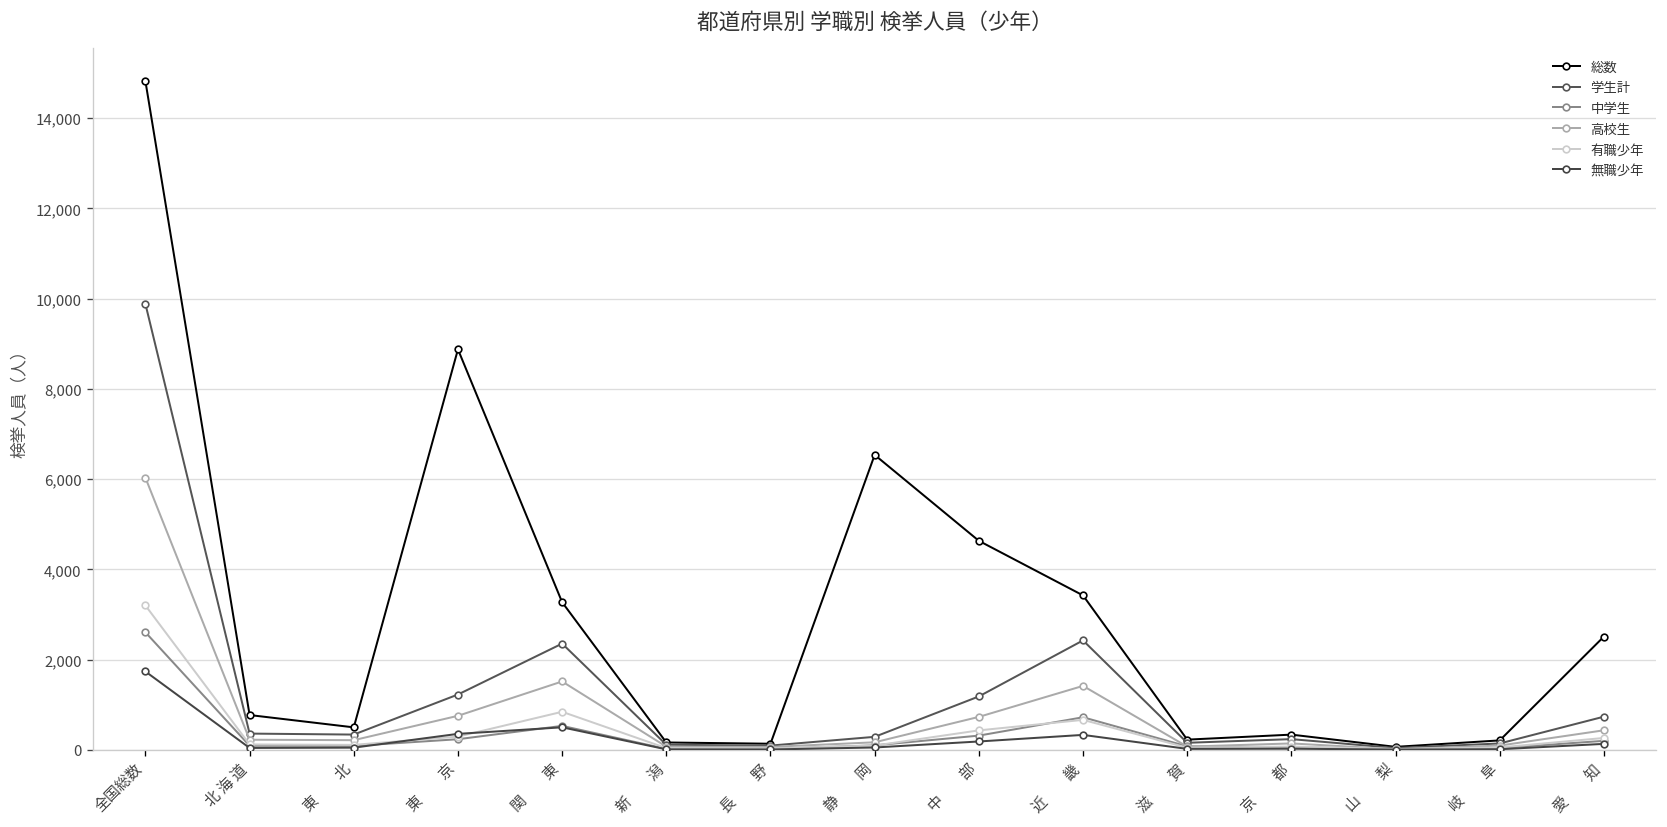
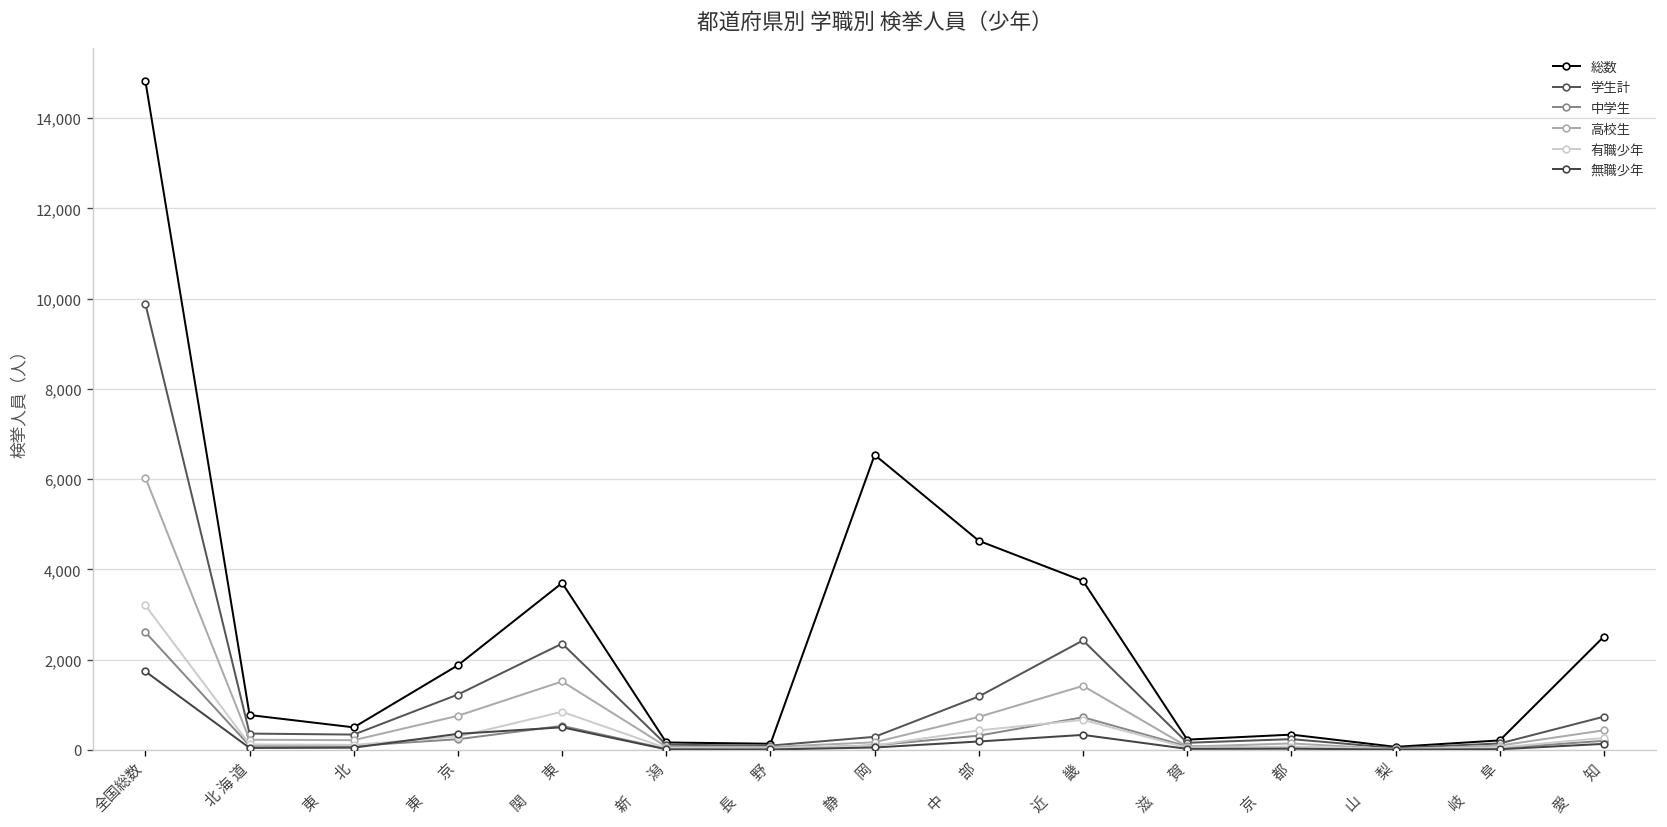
  {
    "総数": {
      "全国総数": "14,800",
      "北 海 道": "800",
      "東 北": "500",
-     "東 京": "8,900",
-     "関 東": "3,300",
+     "東 京": "1,900",
+     "関 東": "3,700",
      "静 岡": "6,500",
      "中 部": "4,600",
-     "近 畿": "3,400",
+     "近 畿": "3,700",
      "滋 賀": "200",
      "京 都": "300",
      "岐 阜": "200",
      "愛 知": "2,500"
    }
  }
